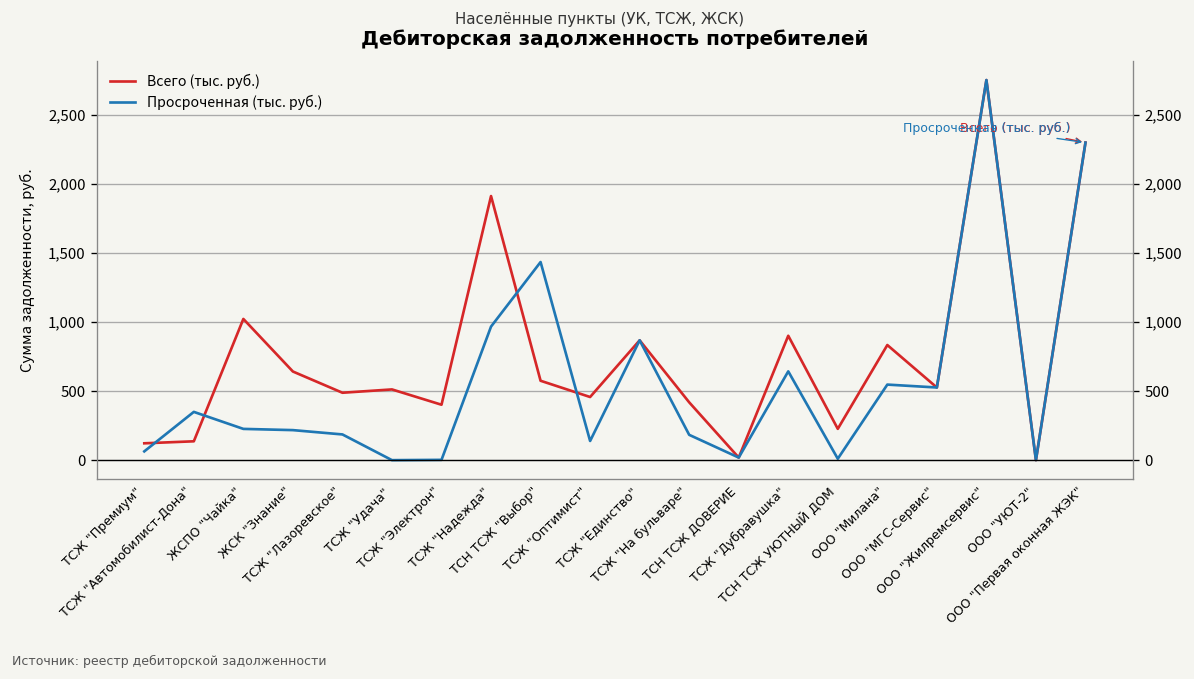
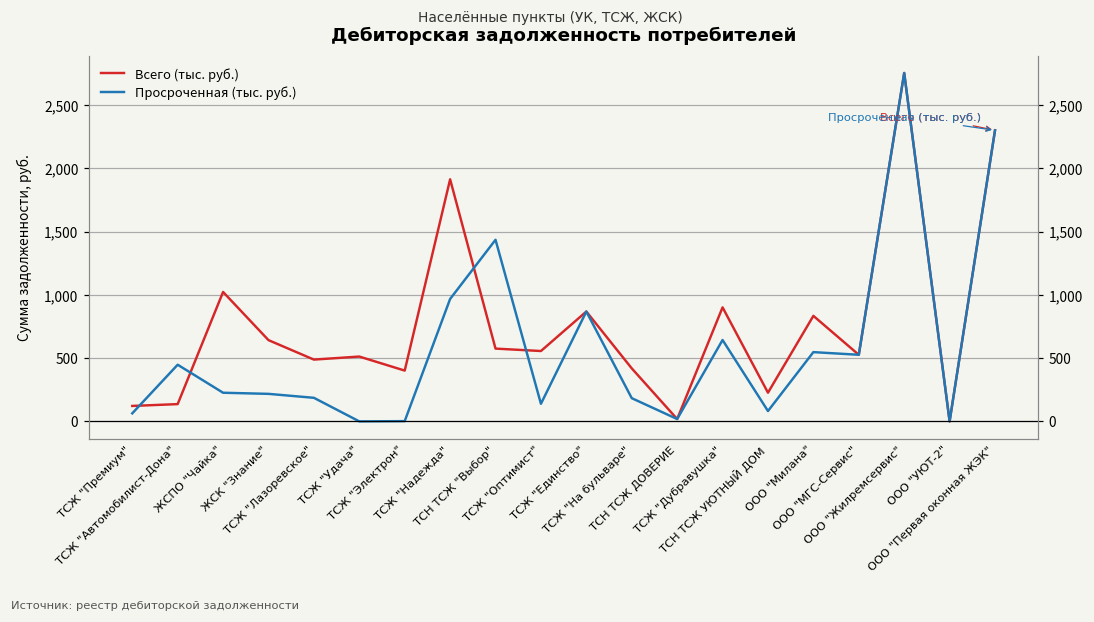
  {
    "Всего (тыс. руб.)": {
      "ТСЖ \"Премиум\"": "120",
      "ТСЖ \"Автомобилист-Дона\"": "140",
      "ЖСПО \"Чайка\"": "1,020",
      "ЖСК \"Знание\"": "640",
      "ТСЖ \"Лазоревское\"": "490",
      "ТСЖ \"Удача\"": "510",
      "ТСЖ \"Электрон\"": "400",
      "ТСЖ \"Надежда\"": "1,910",
      "ТСН ТСЖ \"Выбор\"": "580",
-     "ТСЖ \"Оптимист\"": "460",
+     "ТСЖ \"Оптимист\"": "560",
      "ТСЖ \"На бульваре\"": "420",
      "ТСЖ \"Дубравушка\"": "900",
      "ТСН ТСЖ УЮТНЫЙ ДОМ": "230",
      "ООО \"Милана\"": "830"
    },
    "Просроченная (тыс. руб.)": {
      "ТСЖ \"Премиум\"": "60",
-     "ТСЖ \"Автомобилист-Дона\"": "350",
+     "ТСЖ \"Автомобилист-Дона\"": "450",
      "ЖСПО \"Чайка\"": "230",
      "ЖСК \"Знание\"": "220",
      "ТСЖ \"Лазоревское\"": "190",
      "ТСЖ \"Удача\"": "0",
      "ТСЖ \"Электрон\"": "0",
      "ТСЖ \"Надежда\"": "970",
      "ТСН ТСЖ \"Выбор\"": "1,430",
      "ТСЖ \"Оптимист\"": "140",
      "ТСЖ \"На бульваре\"": "180",
      "ТСЖ \"Дубравушка\"": "640",
-     "ТСН ТСЖ УЮТНЫЙ ДОМ": "10",
+     "ТСН ТСЖ УЮТНЫЙ ДОМ": "80",
      "ООО \"Милана\"": "550"
    }
  }
